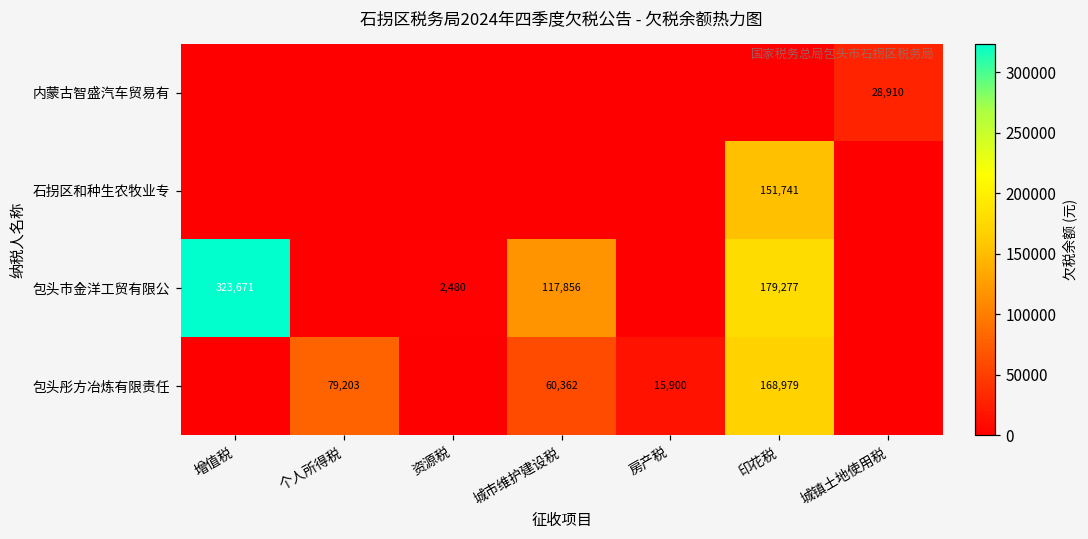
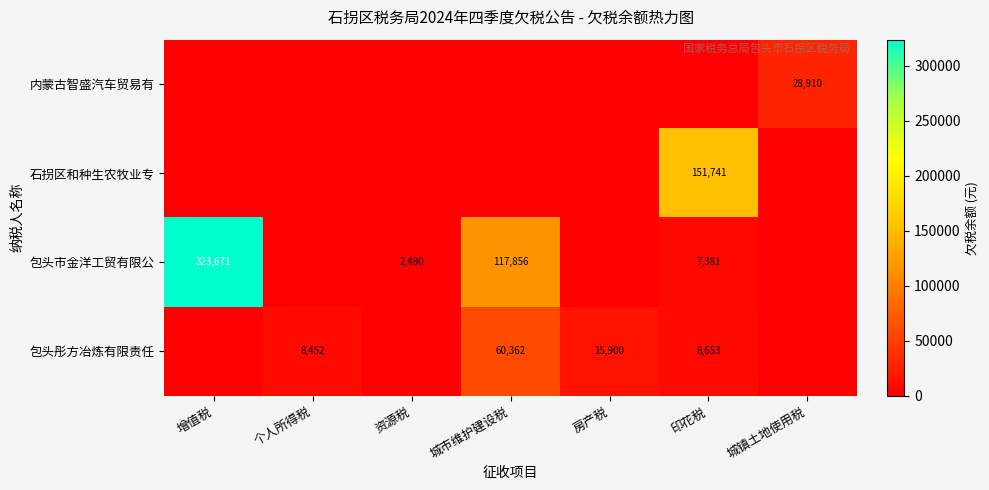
  {
    "石拐区和种生农牧业专": {
      "印花税": "151,741"
    },
    "包头市金洋工贸有限公": {
      "增值税": "323,671",
      "资源税": "2,480",
      "城市维护建设税": "117,856",
-     "印花税": "179,277"
+     "印花税": "7,381"
    },
    "包头彤方冶炼有限责任": {
-     "个人所得税": "79,203",
+     "个人所得税": "8,452",
      "城市维护建设税": "60,362",
      "房产税": "15,900",
-     "印花税": "168,979"
+     "印花税": "8,653"
    }
  }
